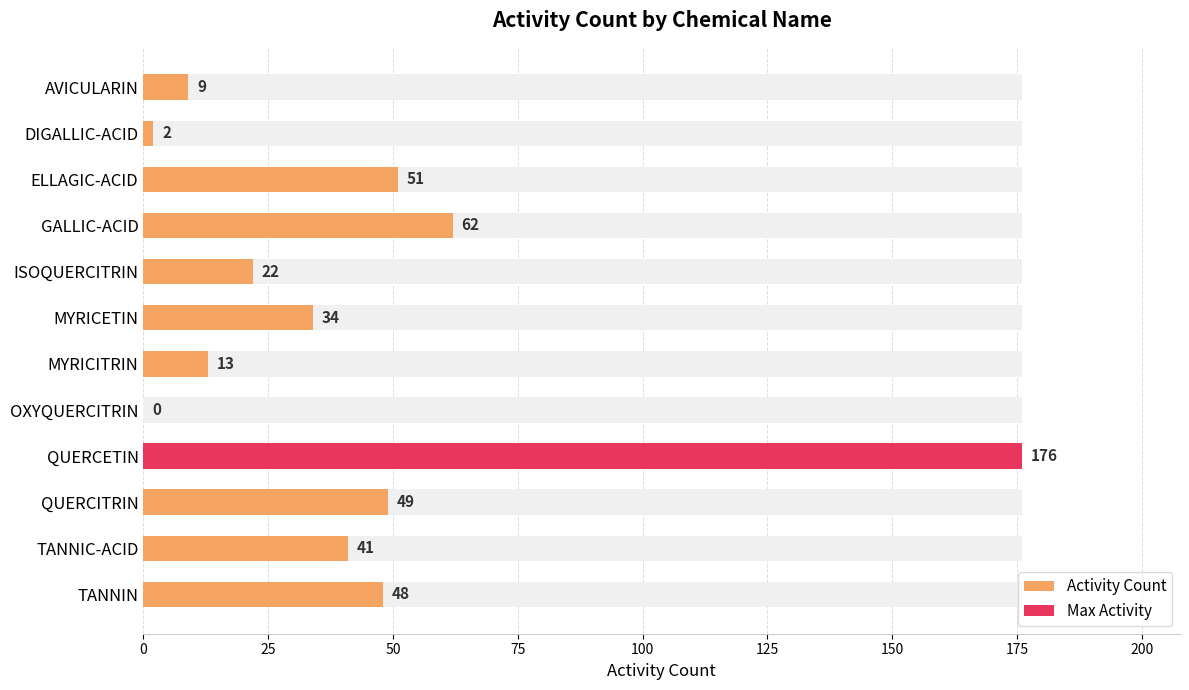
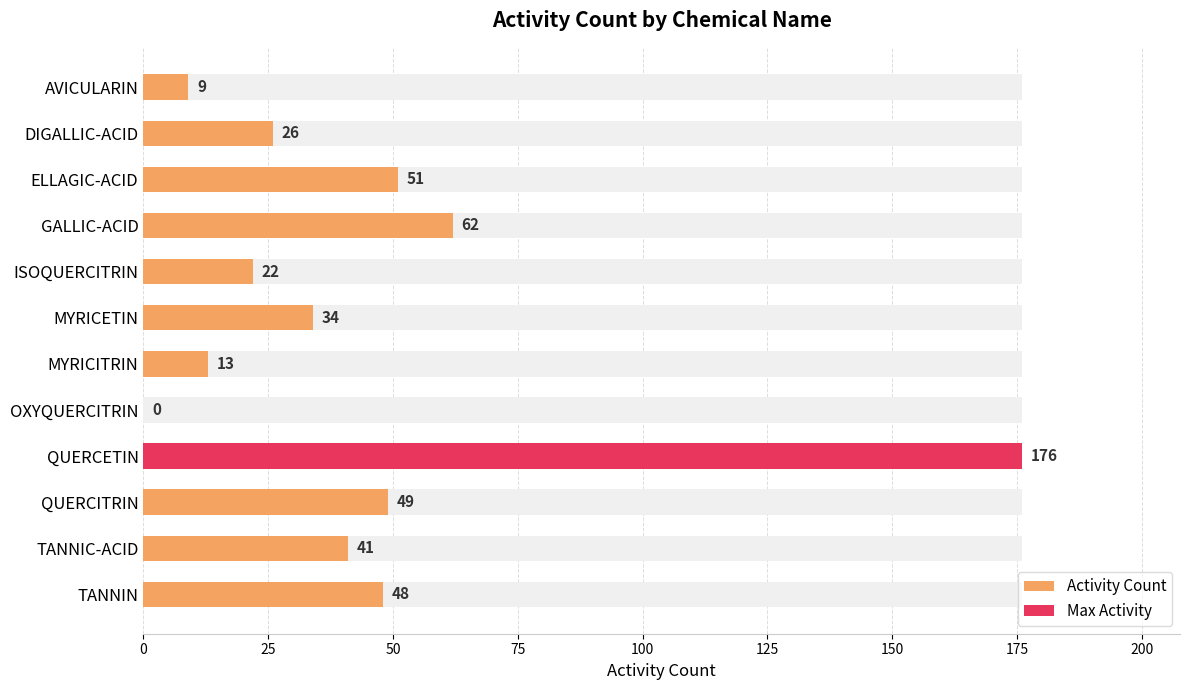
  {
    "Activity Count": {
-     "DIGALLIC-ACID": 2,
+     "DIGALLIC-ACID": 26,
      "OXYQUERCITRIN": 0,
      "QUERCETIN": 176
    },
    "Max Activity": {
      "QUERCETIN": 176
    }
  }
